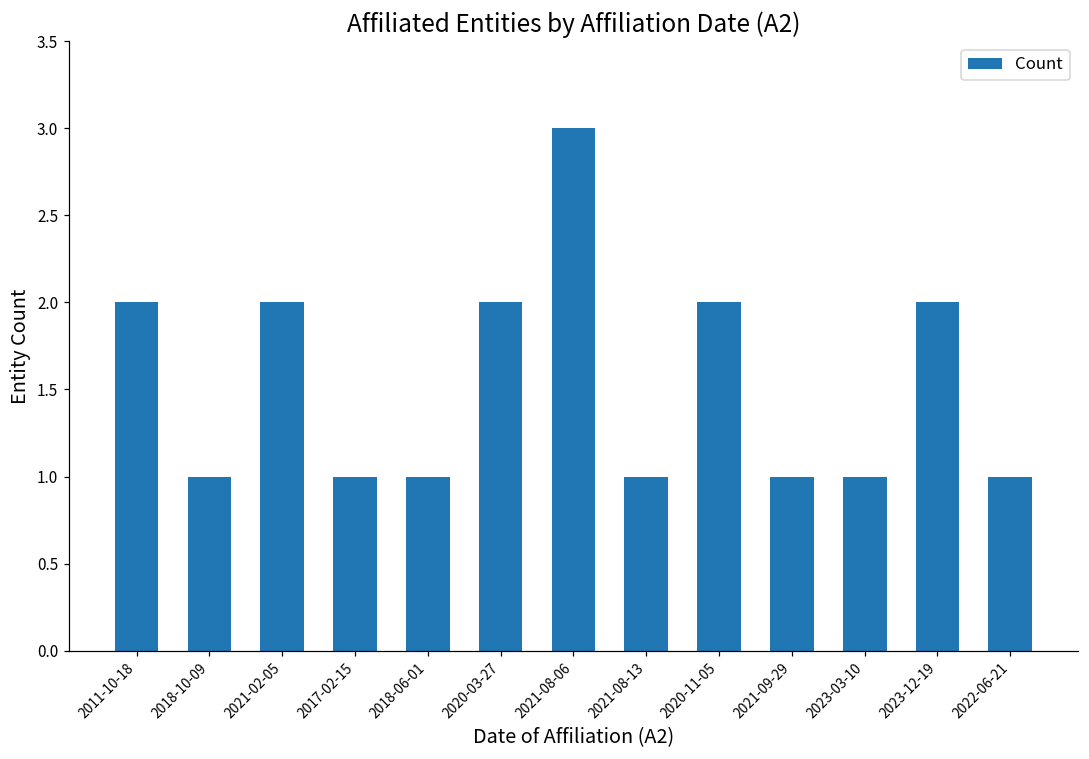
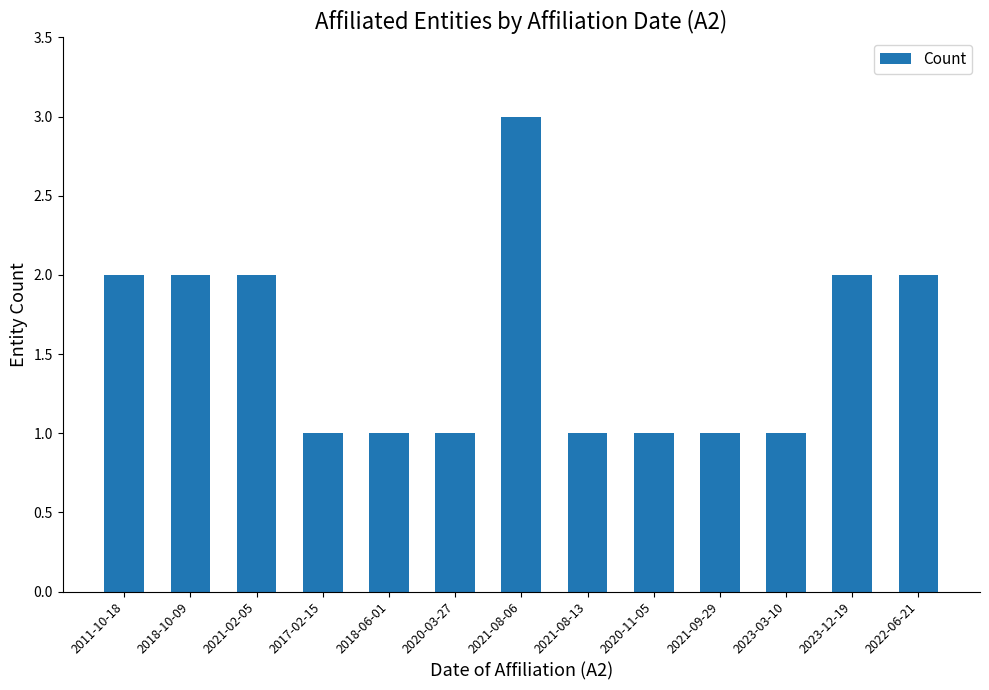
  {
    "2011-10-18": 2,
-   "2018-10-09": 1,
+   "2018-10-09": 2,
    "2021-02-05": 2,
    "2017-02-15": 1,
    "2018-06-01": 1,
-   "2020-03-27": 2,
+   "2020-03-27": 1,
    "2021-08-06": 3,
    "2021-08-13": 1,
-   "2020-11-05": 2,
+   "2020-11-05": 1,
    "2021-09-29": 1,
    "2023-03-10": 1,
    "2023-12-19": 2,
-   "2022-06-21": 1
+   "2022-06-21": 2
  }
